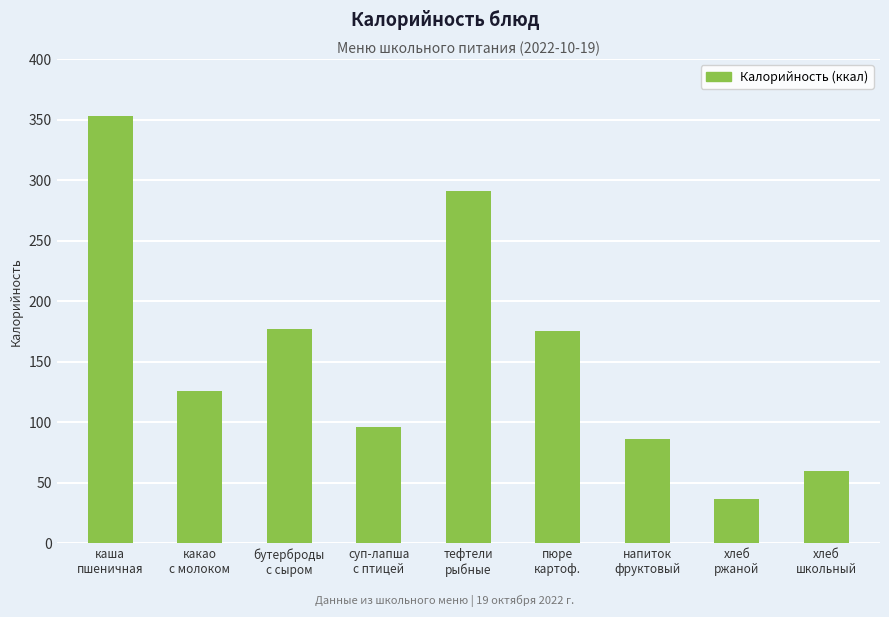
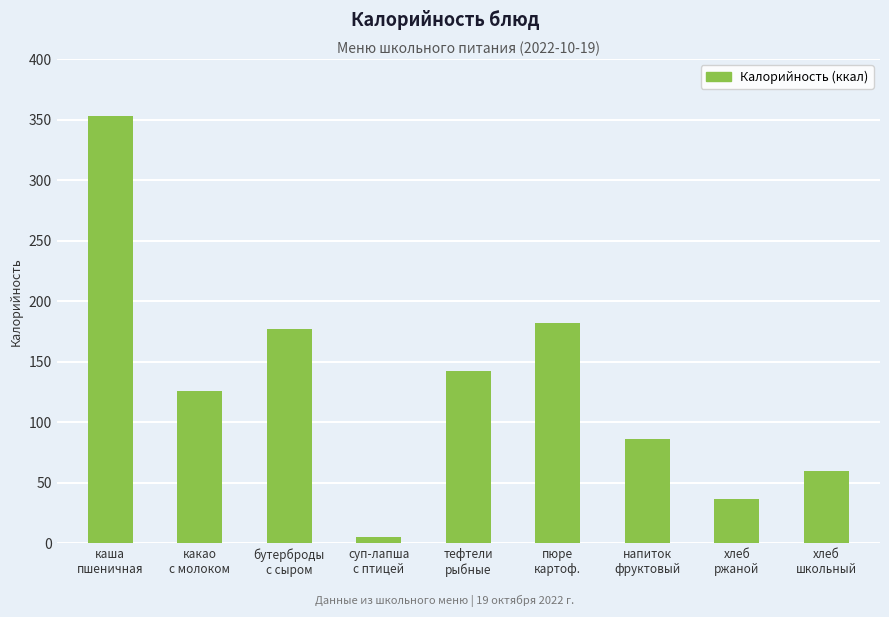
  {
    "каша пшеничная": 353,
    "какао с молоком": 126,
    "бутерброды с сыром": 177,
-   "суп-лапша с птицей": 96,
-   "тефтели рыбные": 291,
-   "пюре картоф.": 175,
+   "суп-лапша с птицей": 5,
+   "тефтели рыбные": 142,
+   "пюре картоф.": 182,
    "напиток фруктовый": 86,
    "хлеб ржаной": 37,
    "хлеб школьный": 60
  }
